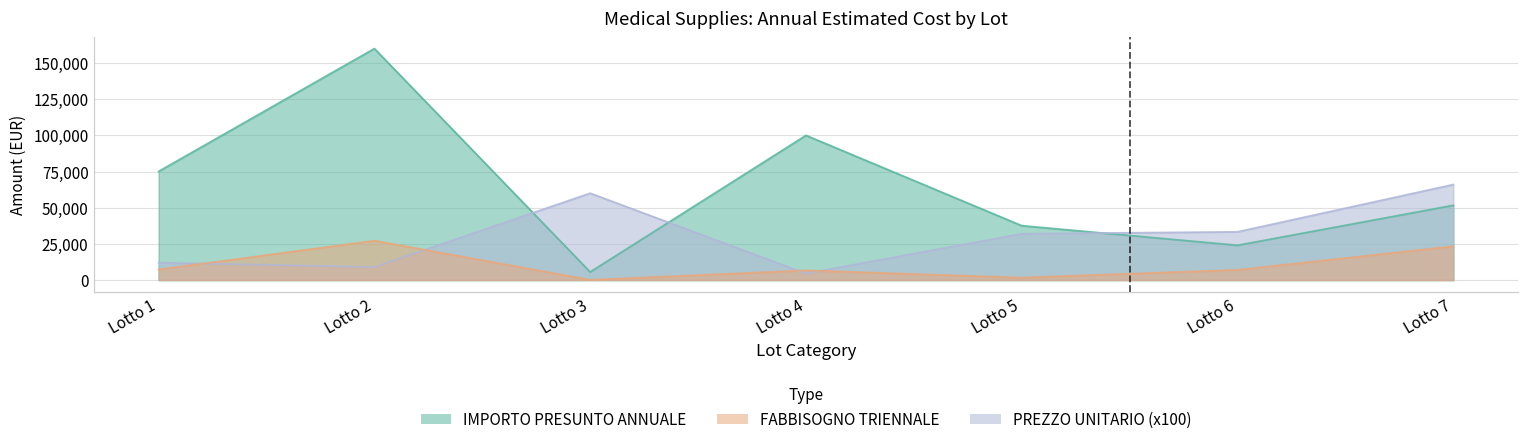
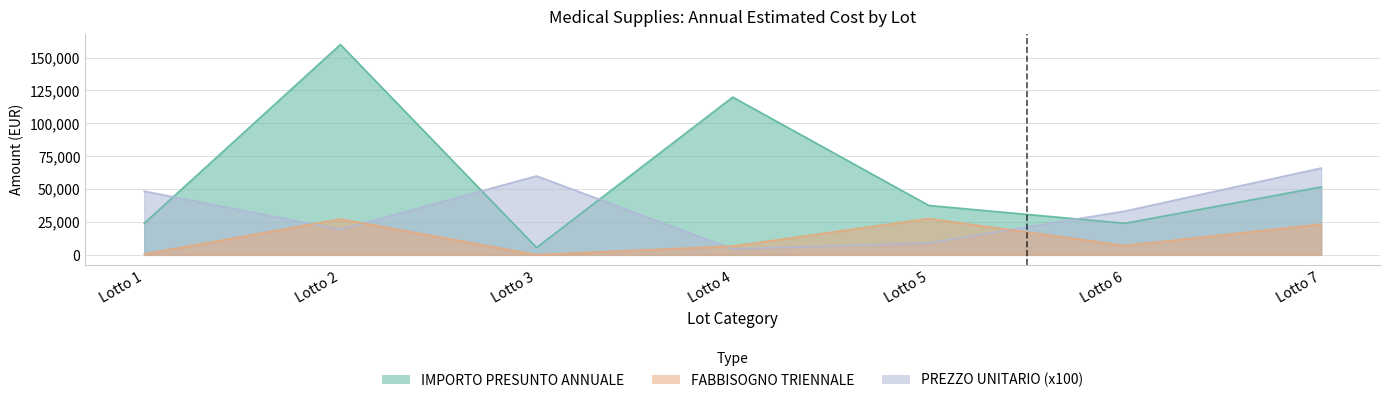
  {
    "IMPORTO PRESUNTO ANNUALE": {
-     "Lotto 1": "75,000",
+     "Lotto 1": "24,000",
      "Lotto 2": "160,000",
      "Lotto 3": "6,000",
-     "Lotto 4": "100,000",
+     "Lotto 4": "120,000",
      "Lotto 5": "38,000",
      "Lotto 6": "24,000",
      "Lotto 7": "52,000"
    },
    "PREZZO UNITARIO (x100)": {
-     "Lotto 1": "12,000",
-     "Lotto 2": "9,000",
+     "Lotto 1": "48,000",
+     "Lotto 2": "19,000",
      "Lotto 3": "60,000",
      "Lotto 4": "5,000",
-     "Lotto 5": "32,000",
+     "Lotto 5": "9,000",
      "Lotto 6": "33,000",
      "Lotto 7": "66,000"
    },
    "FABBISOGNO TRIENNALE": {
-     "Lotto 1": "7,000",
+     "Lotto 1": "1,000",
      "Lotto 2": "27,000",
      "Lotto 3": "0",
      "Lotto 4": "7,000",
-     "Lotto 5": "2,000",
+     "Lotto 5": "28,000",
      "Lotto 6": "7,000",
      "Lotto 7": "23,000"
    }
  }
